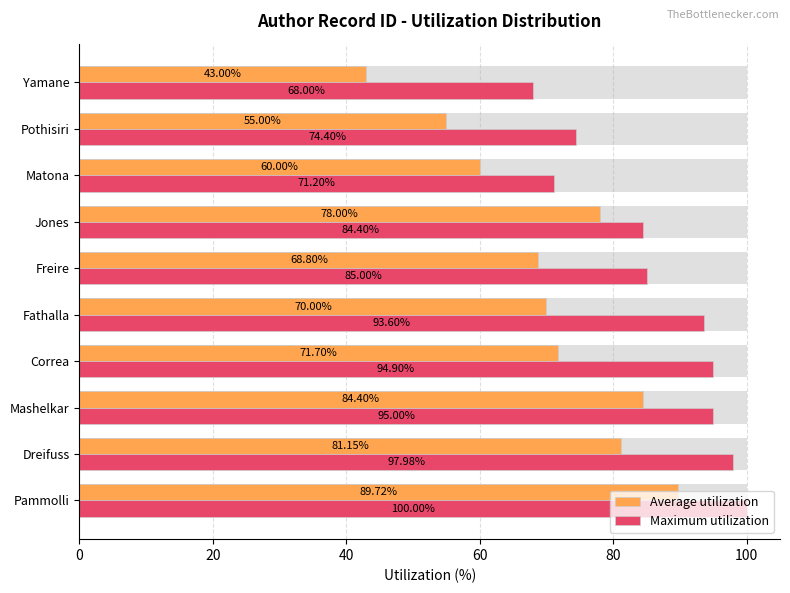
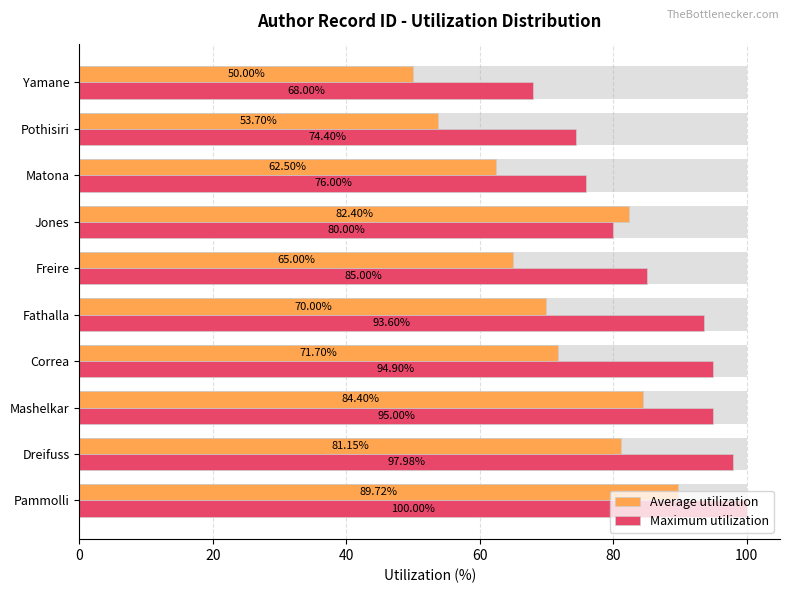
  {
    "Average utilization": {
-     "Yamane": "43.00%",
-     "Pothisiri": "55.00%",
-     "Matona": "60.00%",
-     "Jones": "78.00%",
-     "Freire": "68.80%"
+     "Yamane": "50.00%",
+     "Pothisiri": "53.70%",
+     "Matona": "62.50%",
+     "Jones": "82.40%",
+     "Freire": "65.00%"
    },
    "Maximum utilization": {
-     "Matona": "71.20%",
-     "Jones": "84.40%"
+     "Matona": "76.00%",
+     "Jones": "80.00%"
    }
  }
